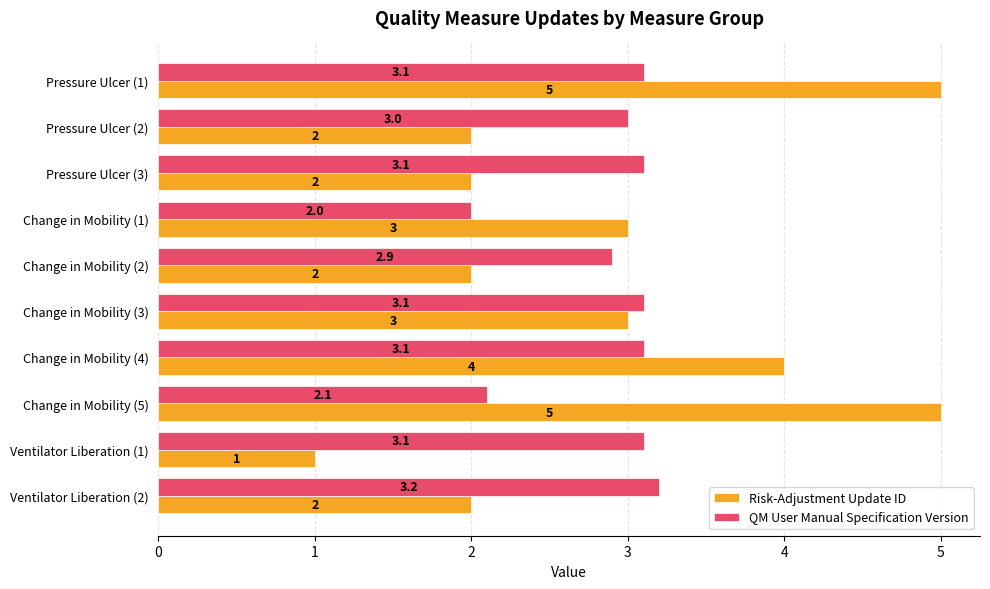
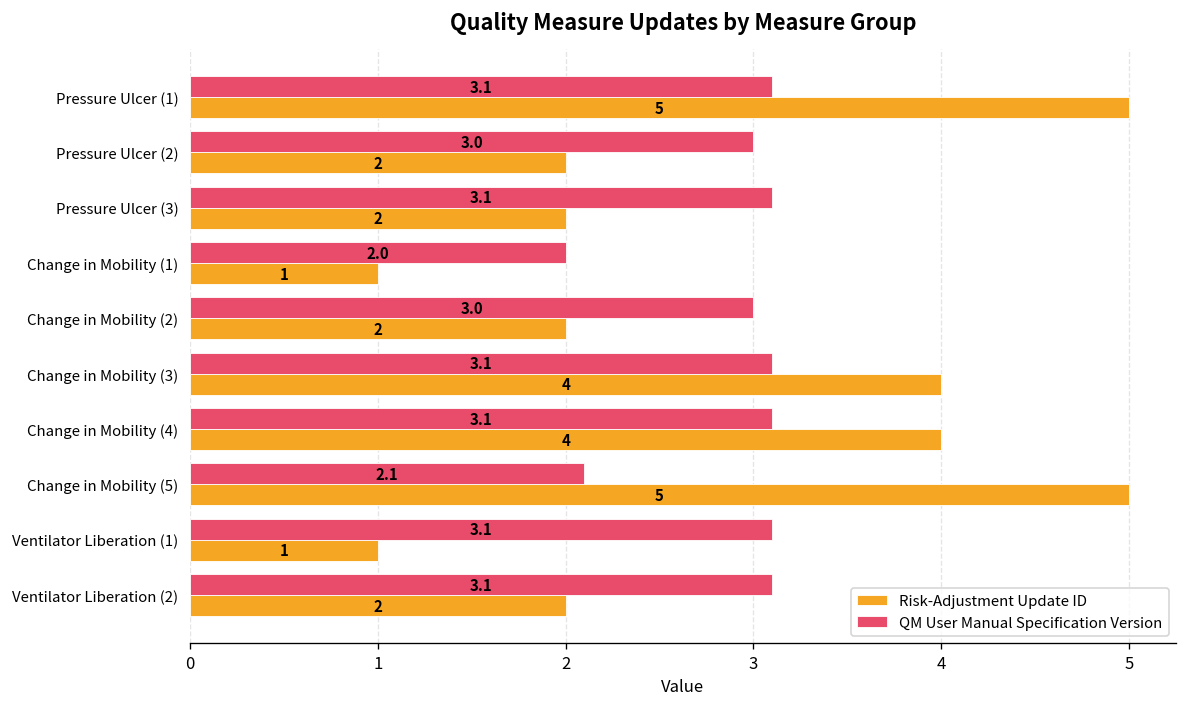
  {
    "Risk-Adjustment Update ID": {
      "Pressure Ulcer (1)": 5,
      "Pressure Ulcer (2)": 2,
      "Pressure Ulcer (3)": 2,
-     "Change in Mobility (1)": 3,
+     "Change in Mobility (1)": 1,
      "Change in Mobility (2)": 2,
-     "Change in Mobility (3)": 3,
+     "Change in Mobility (3)": 4,
      "Change in Mobility (4)": 4,
      "Change in Mobility (5)": 5,
      "Ventilator Liberation (1)": 1,
      "Ventilator Liberation (2)": 2
    },
    "QM User Manual Specification Version": {
      "Pressure Ulcer (1)": 3.1,
      "Pressure Ulcer (2)": 3.0,
      "Pressure Ulcer (3)": 3.1,
      "Change in Mobility (1)": 2.0,
-     "Change in Mobility (2)": 2.9,
+     "Change in Mobility (2)": 3.0,
      "Change in Mobility (3)": 3.1,
      "Change in Mobility (4)": 3.1,
      "Change in Mobility (5)": 2.1,
      "Ventilator Liberation (1)": 3.1,
-     "Ventilator Liberation (2)": 3.2
+     "Ventilator Liberation (2)": 3.1
    }
  }
